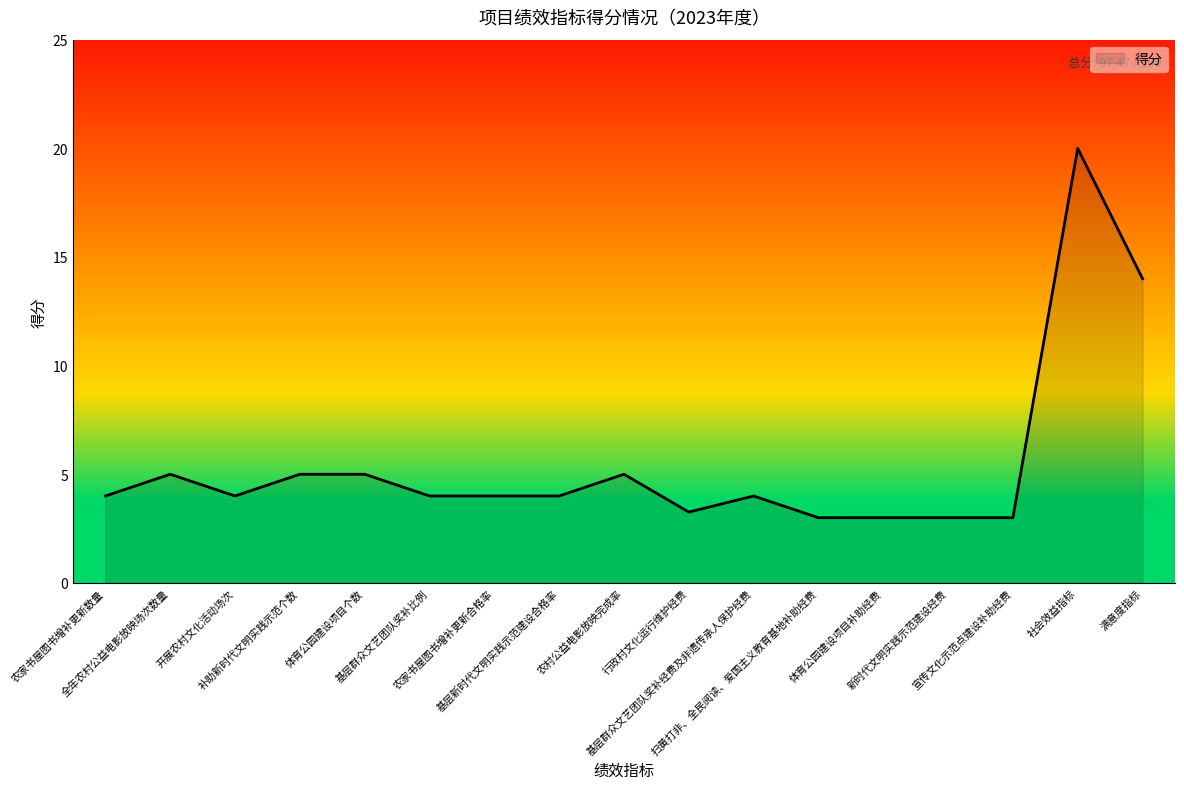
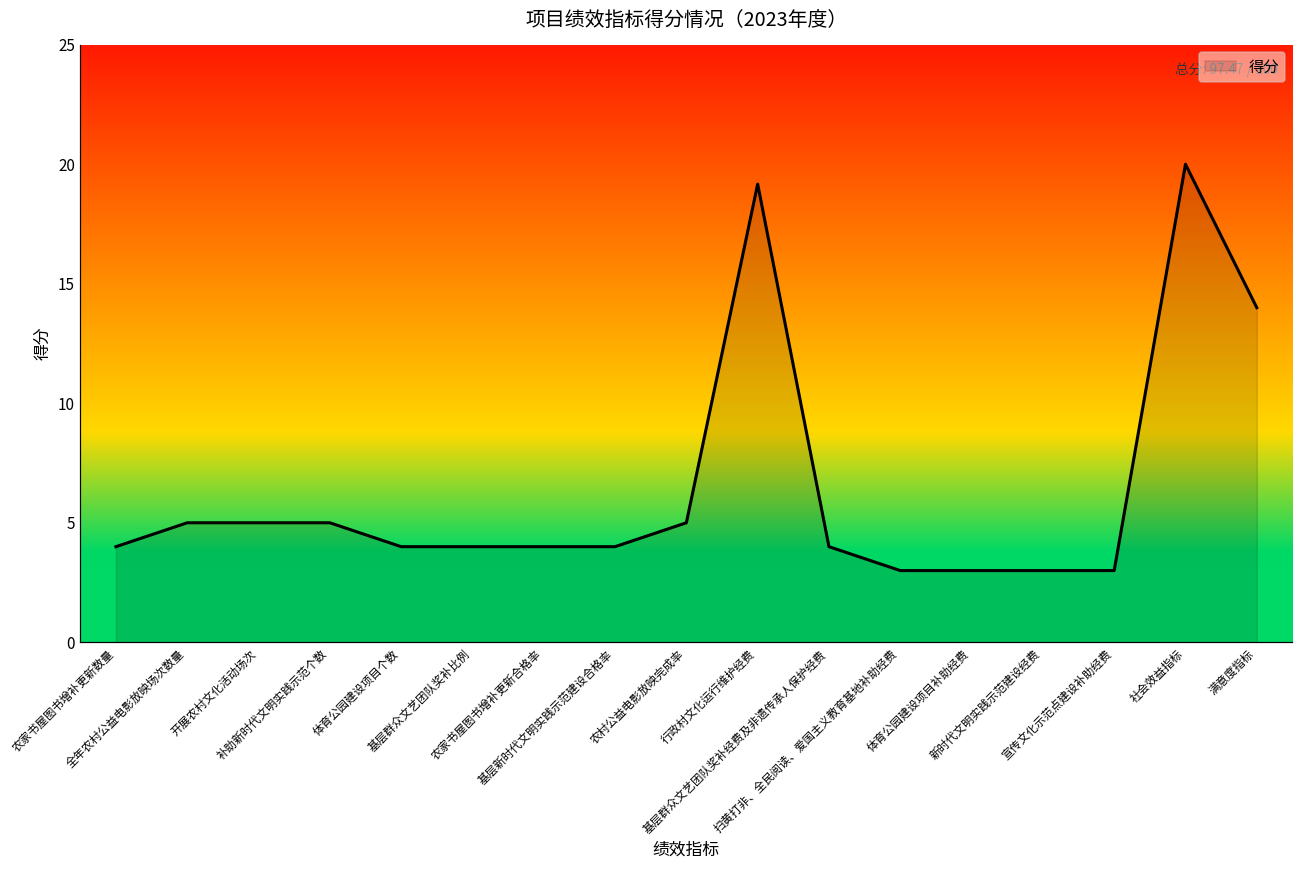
  {
    "农家书屋图书增补更新数量": 4.0,
    "全年农村公益电影放映场次数量": 5.0,
-   "开展农村文化活动场次": 4,
+   "开展农村文化活动场次": 5,
    "补助新时代文明实践示范个数": 5.0,
-   "体育公园建设项目个数": 5,
+   "体育公园建设项目个数": 4,
    "基层群众文艺团队奖补比例": 4.0,
    "农家书屋图书增补更新合格率": 4.0,
    "基层新时代文明实践示范建设合格率": 4.0,
    "农村公益电影放映完成率": 5.0,
-   "行政村文化运行维护经费": 3.3,
+   "行政村文化运行维护经费": 19.2,
    "基层群众文艺团队奖补经费及非遗传承人保护经费": 4.0,
    "扫黄打非、全民阅读、爱国主义教育基地补助经费": 3.0,
    "体育公园建设项目补助经费": 3.0,
    "新时代文明实践示范建设经费": 3.0,
    "宣传文化示范点建设补助经费": 3.0,
    "社会效益指标": 20.0,
    "满意度指标": 14.0
  }
